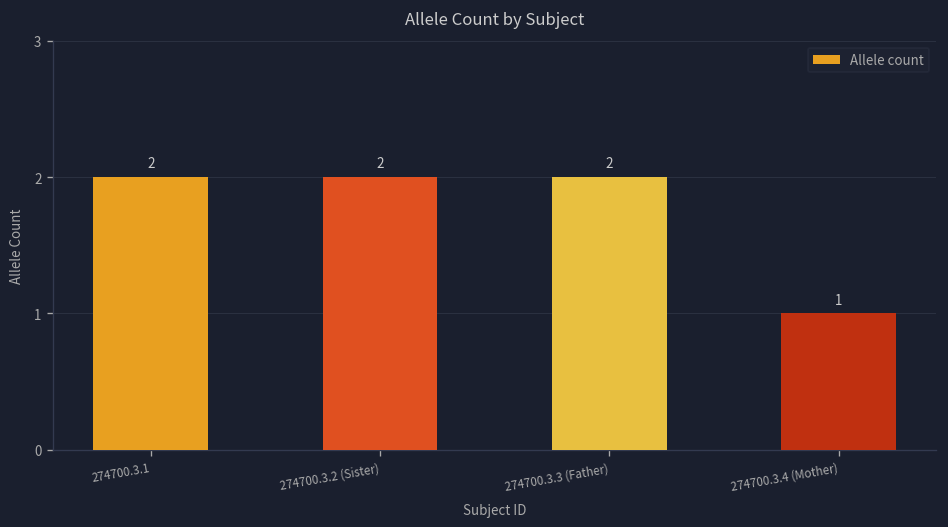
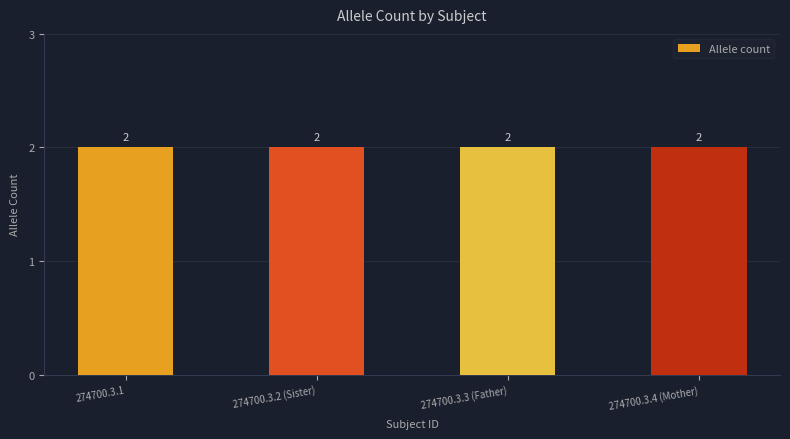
  {
    "274700.3.1": 2,
    "274700.3.2 (Sister)": 2,
    "274700.3.3 (Father)": 2,
-   "274700.3.4 (Mother)": 1
+   "274700.3.4 (Mother)": 2
  }
